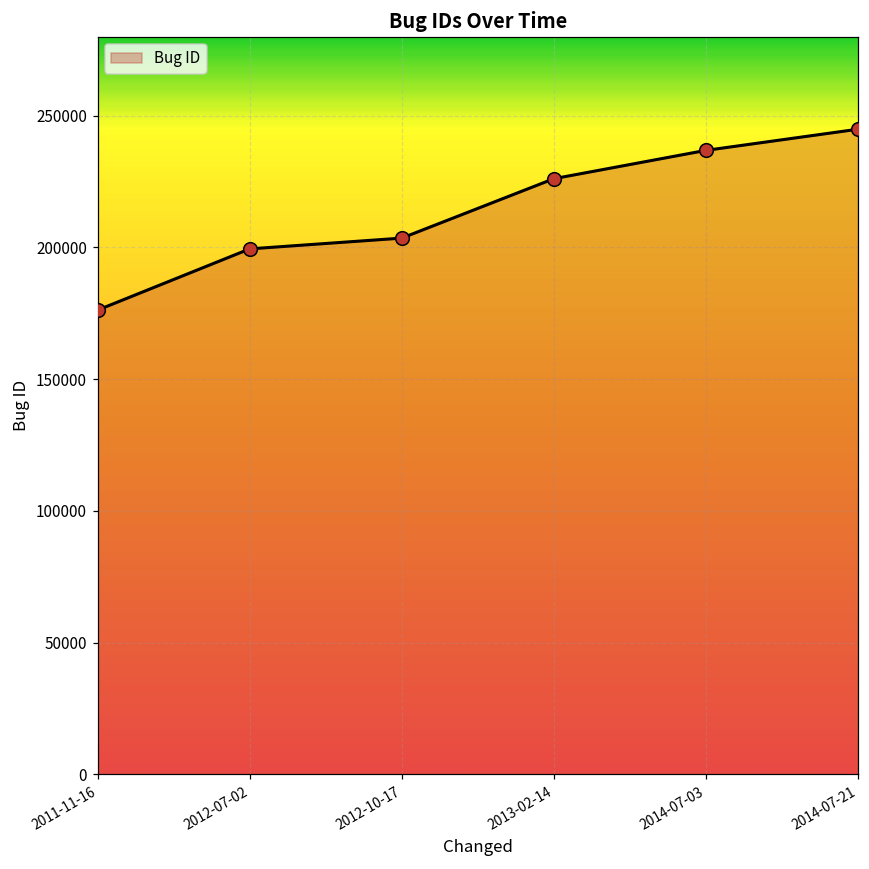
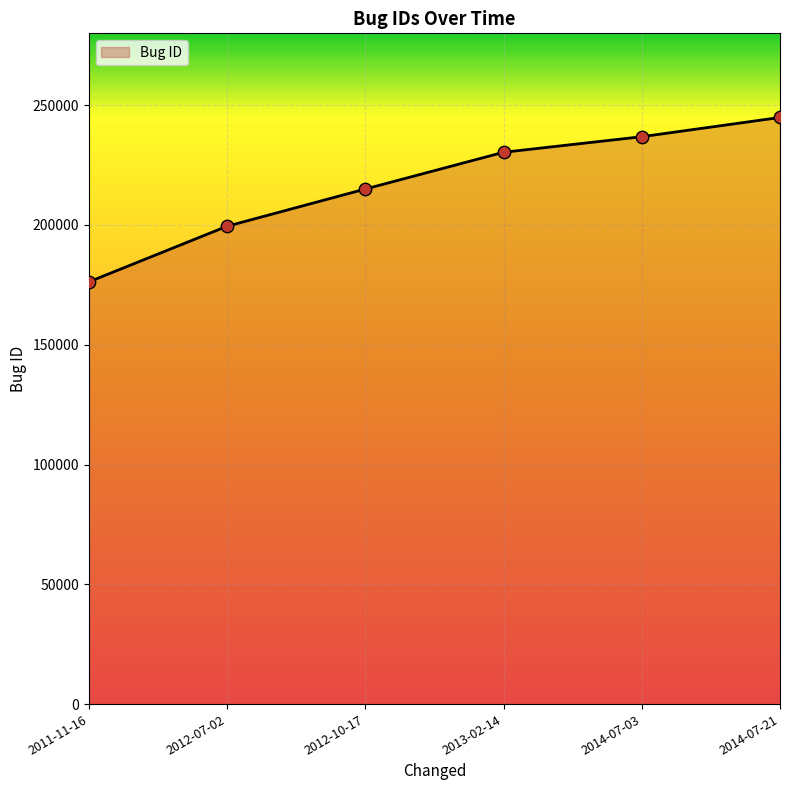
  {
    "2011-11-16": 176000,
    "2012-07-02": 199000,
-   "2012-10-17": 204000,
-   "2013-02-14": 226000,
+   "2012-10-17": 215000,
+   "2013-02-14": 230000,
    "2014-07-03": 237000,
    "2014-07-21": 245000
  }
